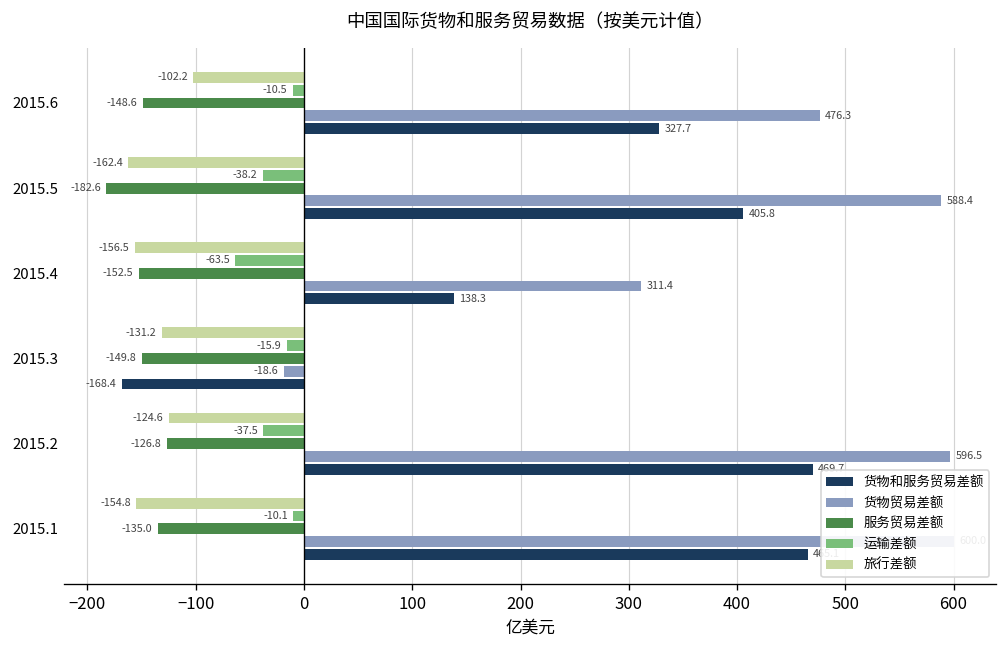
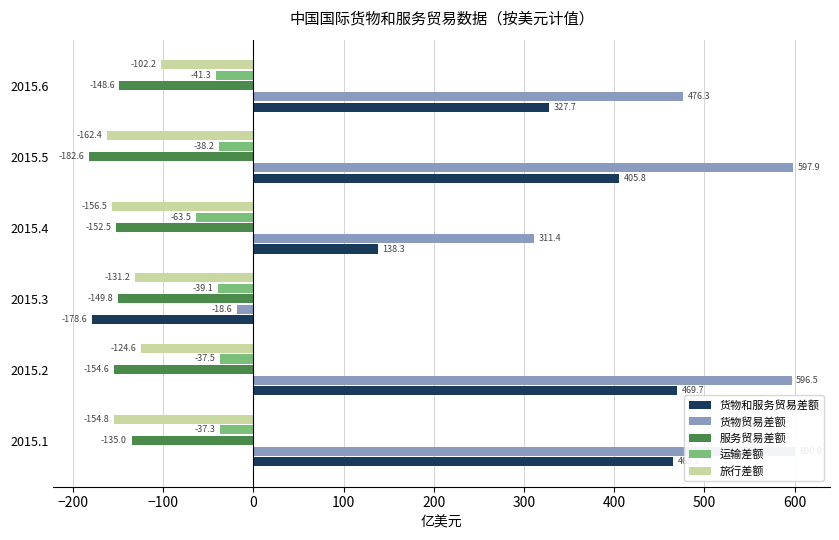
  {
    "货物和服务贸易差额": {
      "2015.6": 327.7,
      "2015.5": 405.8,
      "2015.4": 138.3,
-     "2015.3": -168.4,
+     "2015.3": -178.6,
      "2015.2": 469.7
    },
    "货物贸易差额": {
      "2015.6": 476.3,
-     "2015.5": 588.4,
+     "2015.5": 597.9,
      "2015.4": 311.4,
      "2015.3": -18.6,
      "2015.2": 596.5
    },
    "服务贸易差额": {
      "2015.6": -148.6,
      "2015.5": -182.6,
      "2015.4": -152.5,
      "2015.3": -149.8,
-     "2015.2": -126.8,
+     "2015.2": -154.6,
      "2015.1": -135.0
    },
    "运输差额": {
-     "2015.6": -10.5,
+     "2015.6": -41.3,
      "2015.5": -38.2,
      "2015.4": -63.5,
-     "2015.3": -15.9,
+     "2015.3": -39.1,
      "2015.2": -37.5,
-     "2015.1": -10.1
+     "2015.1": -37.3
    },
    "旅行差额": {
      "2015.6": -102.2,
      "2015.5": -162.4,
      "2015.4": -156.5,
      "2015.3": -131.2,
      "2015.2": -124.6,
      "2015.1": -154.8
    }
  }
